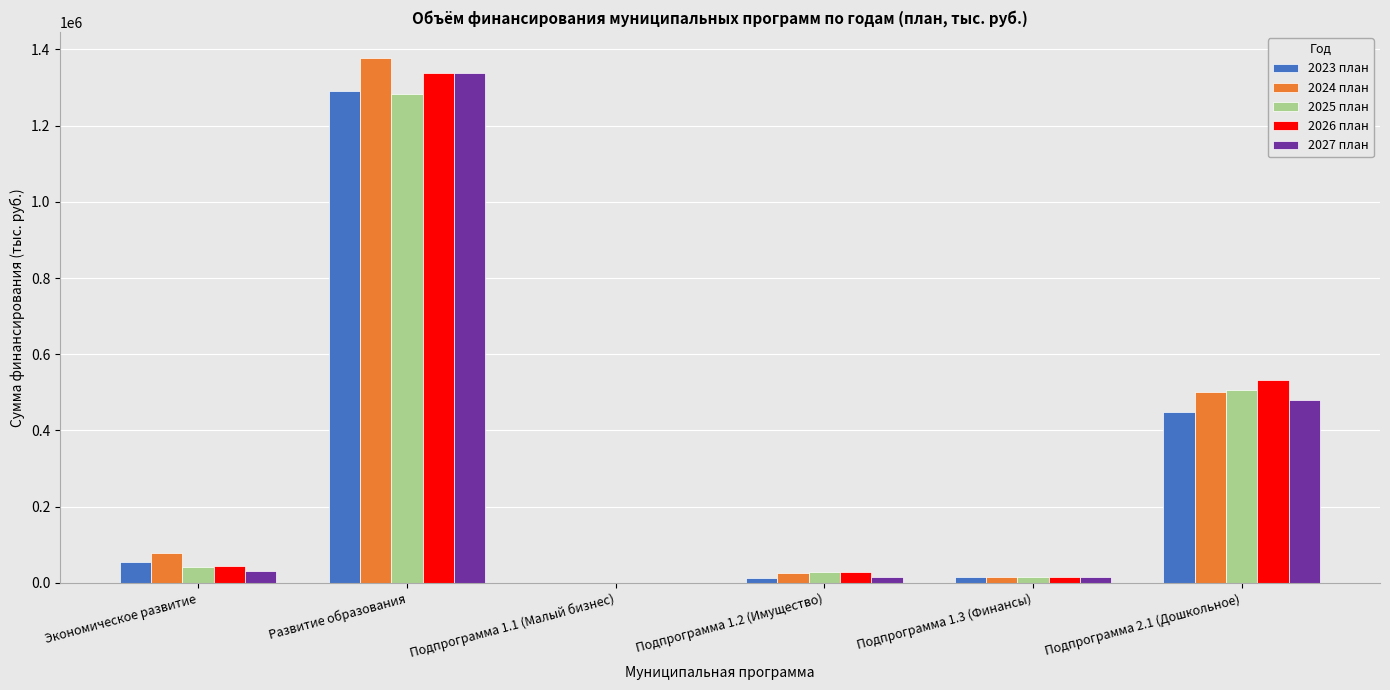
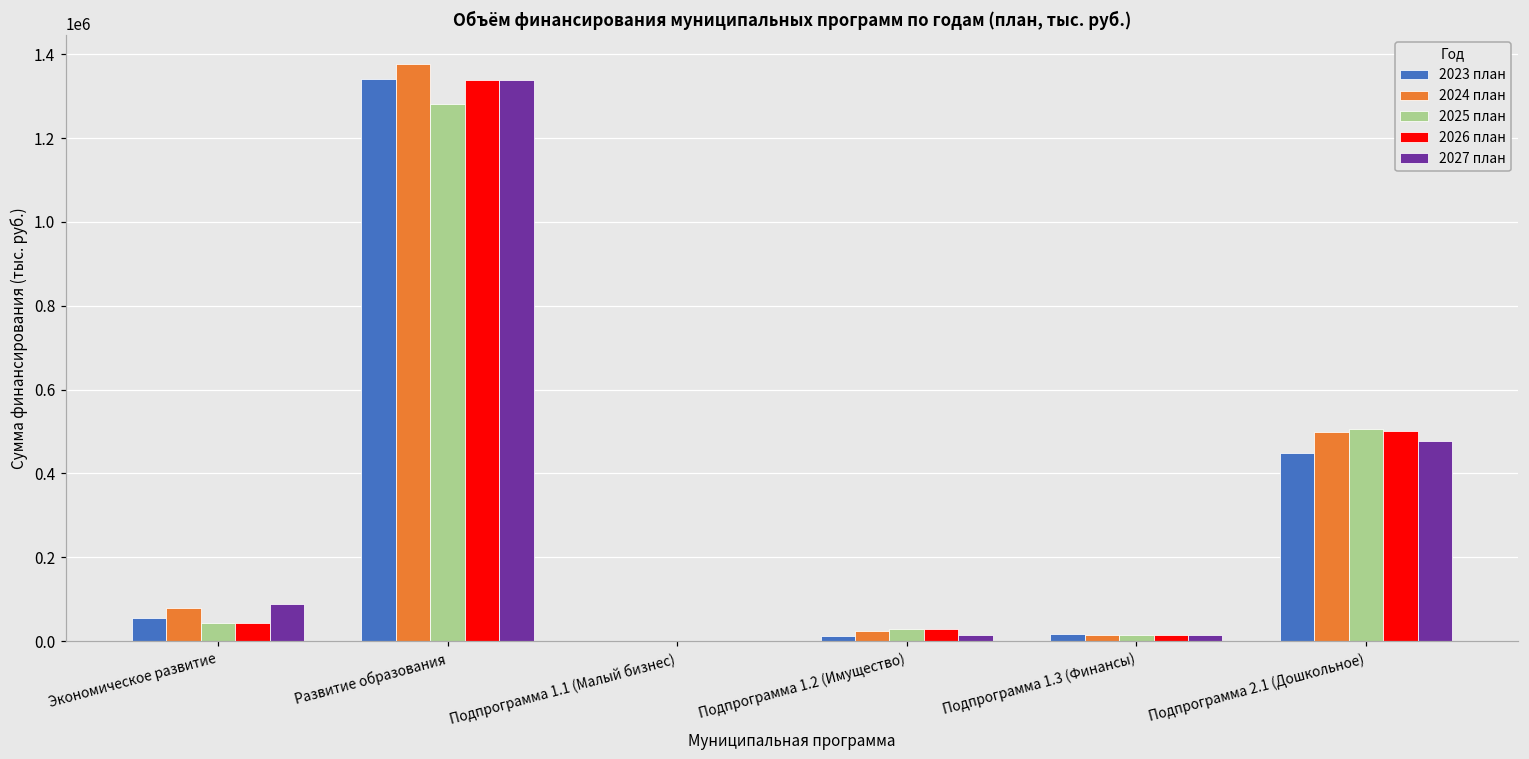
  {
    "2023 план": {
      "Экономическое развитие": 50000,
-     "Развитие образования": 1290000,
+     "Развитие образования": 1340000,
      "Подпрограмма 1.2 (Имущество)": 10000,
      "Подпрограмма 1.3 (Финансы)": 20000,
      "Подпрограмма 2.1 (Дошкольное)": 450000
    },
    "2024 план": {
      "Экономическое развитие": 80000,
      "Развитие образования": 1380000,
      "Подпрограмма 1.2 (Имущество)": 20000,
      "Подпрограмма 1.3 (Финансы)": 20000,
      "Подпрограмма 2.1 (Дошкольное)": 500000
    },
    "2025 план": {
      "Экономическое развитие": 40000,
      "Развитие образования": 1280000,
      "Подпрограмма 1.2 (Имущество)": 30000,
      "Подпрограмма 1.3 (Финансы)": 10000,
      "Подпрограмма 2.1 (Дошкольное)": 510000
    },
    "2026 план": {
      "Экономическое развитие": 40000,
      "Развитие образования": 1340000,
      "Подпрограмма 1.2 (Имущество)": 30000,
      "Подпрограмма 1.3 (Финансы)": 20000,
-     "Подпрограмма 2.1 (Дошкольное)": 530000
+     "Подпрограмма 2.1 (Дошкольное)": 500000
    },
    "2027 план": {
-     "Экономическое развитие": 30000,
+     "Экономическое развитие": 90000,
      "Развитие образования": 1340000,
      "Подпрограмма 1.2 (Имущество)": 20000,
      "Подпрограмма 1.3 (Финансы)": 20000,
      "Подпрограмма 2.1 (Дошкольное)": 480000
    }
  }
